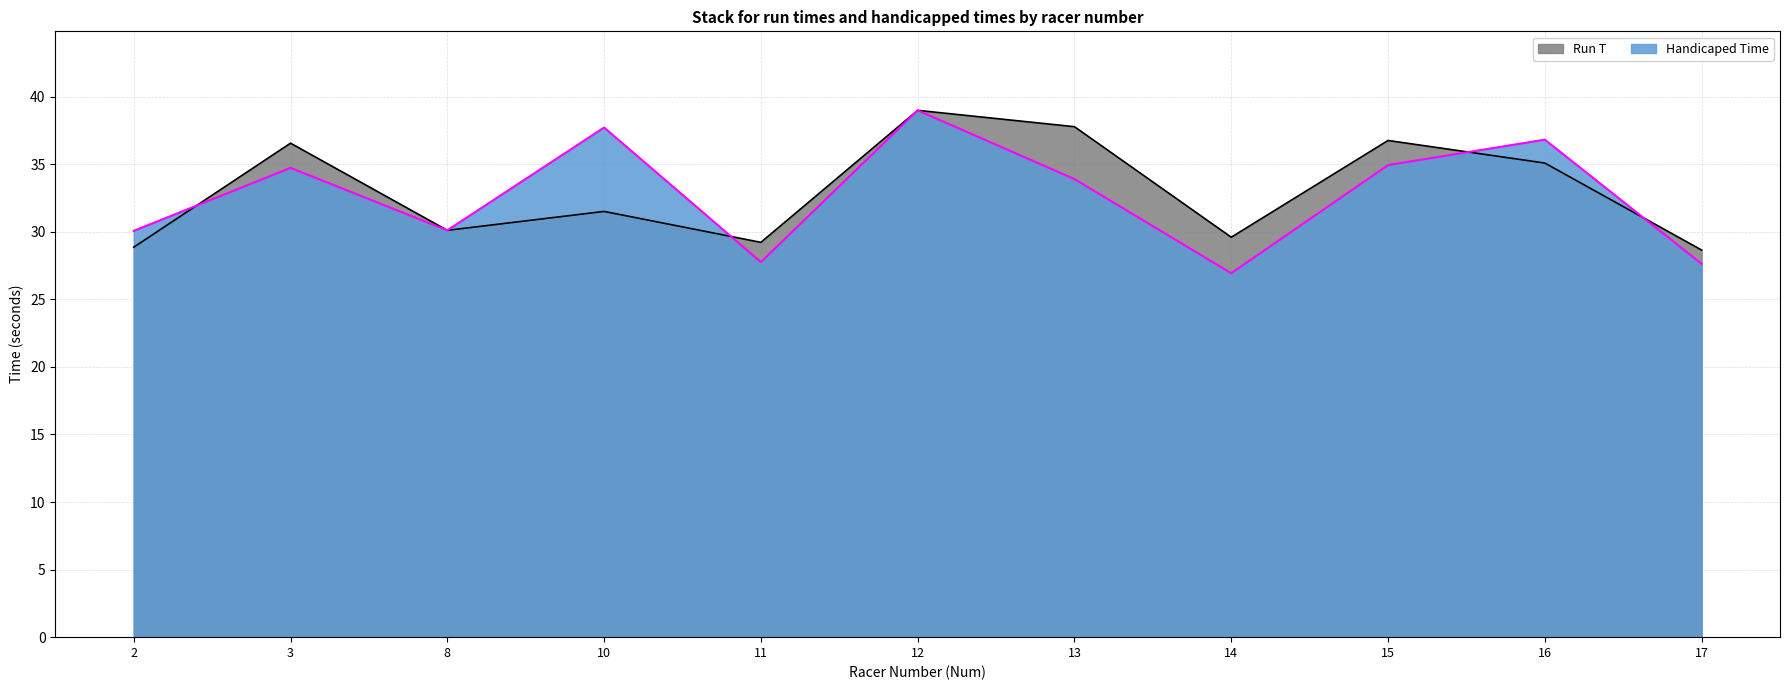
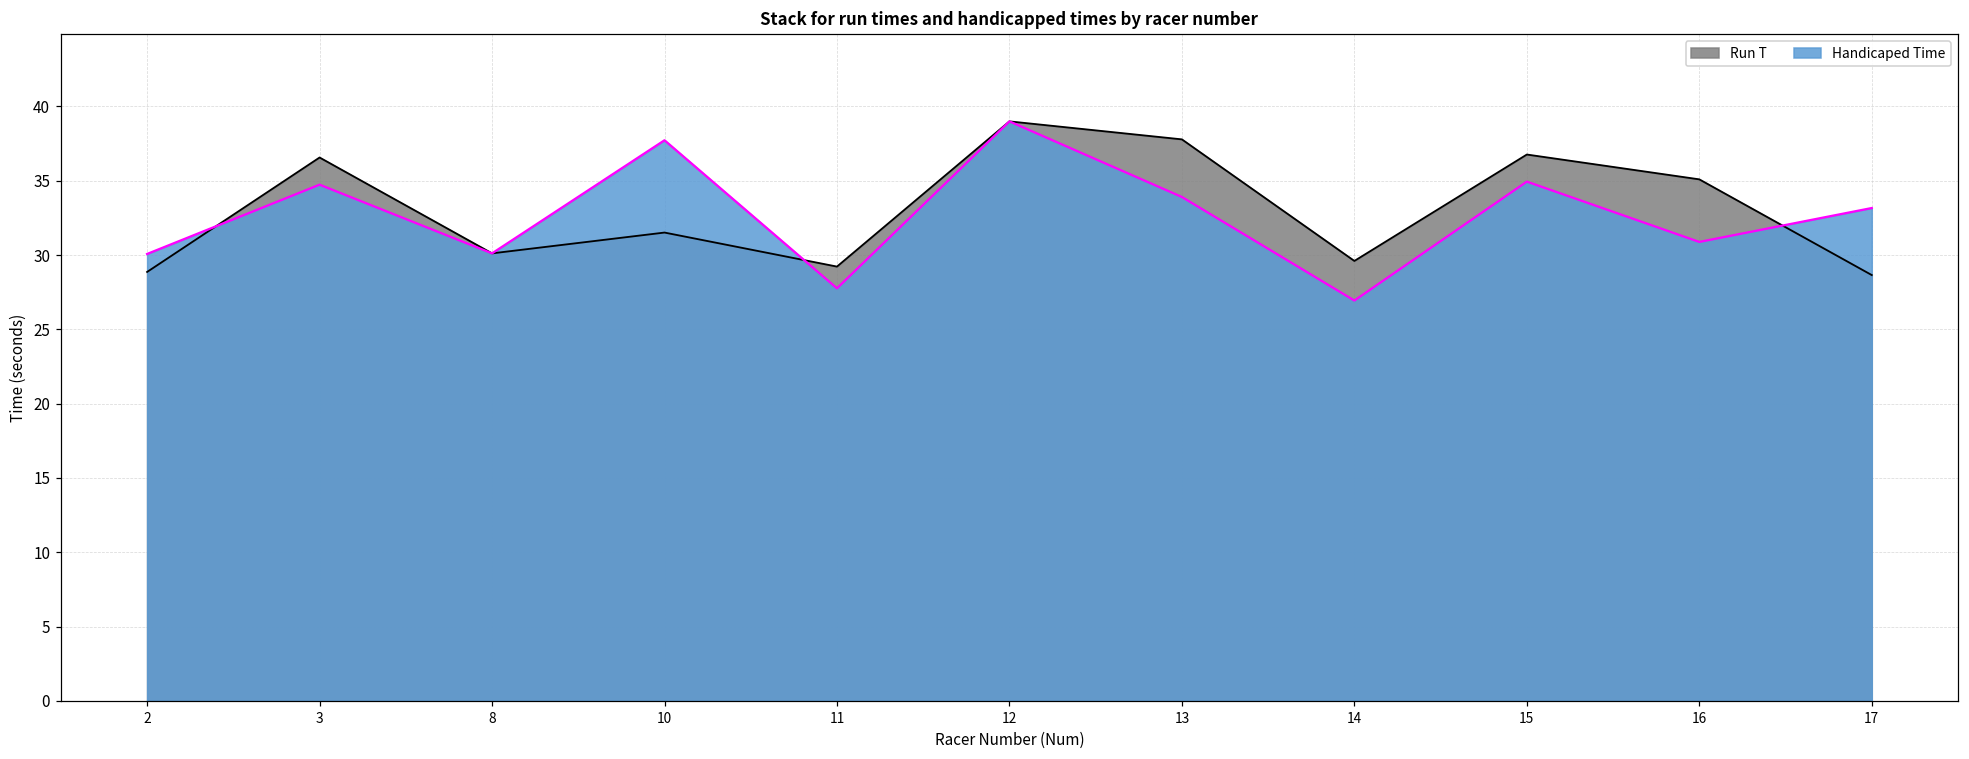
  {
    "Run T": {
      "2": 28.9,
      "3": 36.6,
      "10": 31.5,
      "11": 29.2,
      "13": 37.8,
      "14": 29.6,
      "15": 36.8,
      "16": 35.1,
      "17": 28.7
    },
    "Handicaped Time": {
      "2": 30.1,
      "3": 34.7,
      "10": 37.7,
      "11": 27.8,
      "13": 33.9,
      "14": 26.9,
      "15": 34.9,
-     "16": 36.8,
-     "17": 27.6
+     "16": 30.9,
+     "17": 33.2
    }
  }
